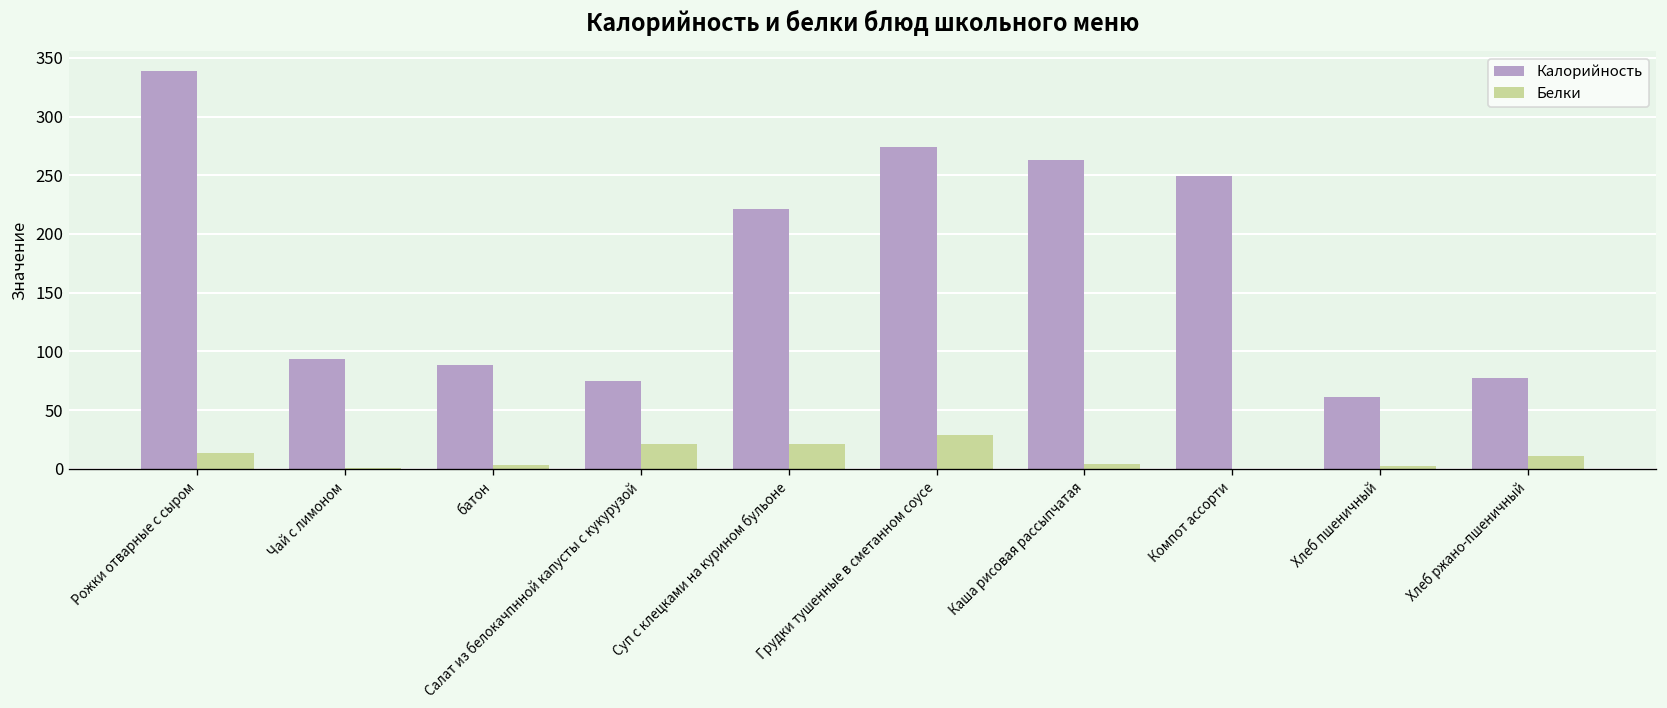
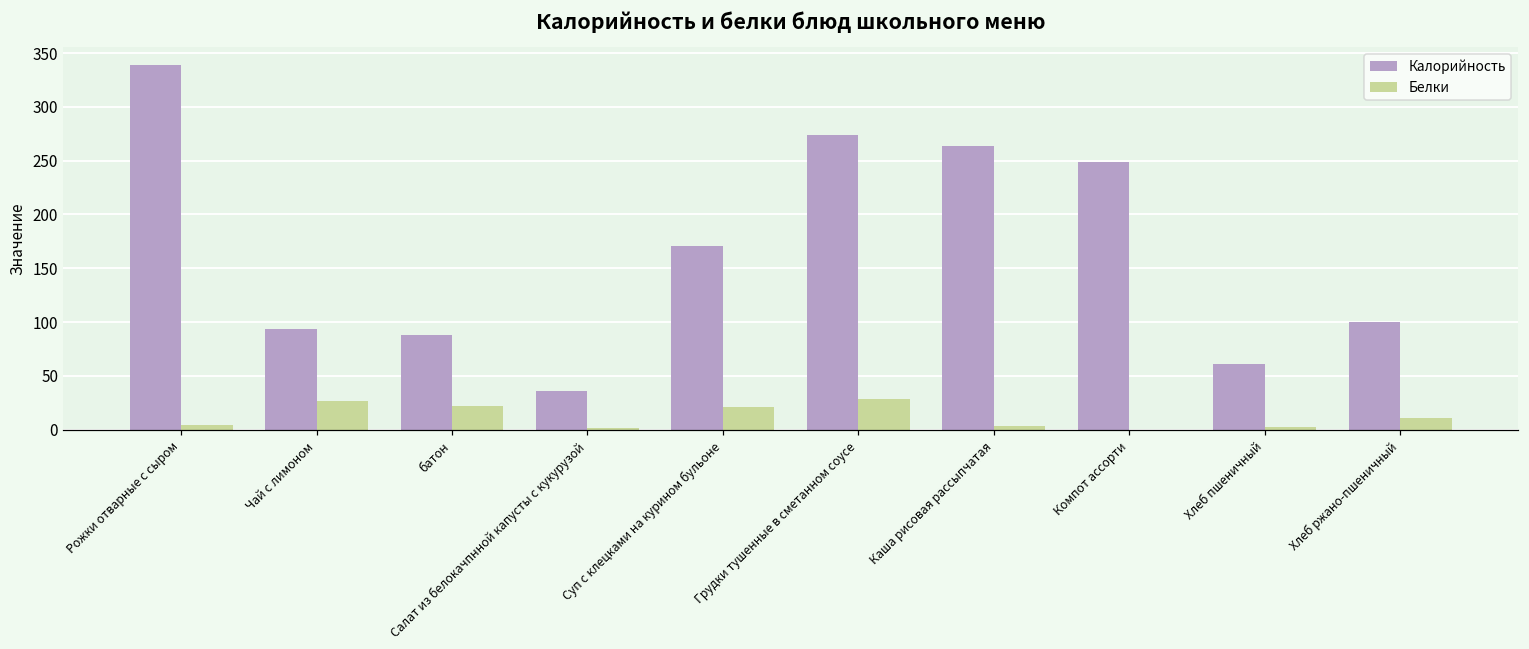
  {
    "Калорийность": {
      "Рожки отварные с сыром": 340,
      "Чай с лимоном": 90,
      "батон": 90,
-     "Салат из белокачпнной капусты с кукурузой": 70,
-     "Суп с клецками на курином бульоне": 220,
+     "Салат из белокачпнной капусты с кукурузой": 40,
+     "Суп с клецками на курином бульоне": 170,
      "Грудки тушенные в сметанном соусе": 270,
      "Каша рисовая рассыпчатая": 260,
      "Компот ассорти": 250,
      "Хлеб пшеничный": 60,
-     "Хлеб ржано-пшеничный": 80
+     "Хлеб ржано-пшеничный": 100
    },
    "Белки": {
-     "Рожки отварные с сыром": 10,
-     "Чай с лимоном": 0,
-     "батон": 0,
-     "Салат из белокачпнной капусты с кукурузой": 20,
+     "Рожки отварные с сыром": 0,
+     "Чай с лимоном": 30,
+     "батон": 20,
+     "Салат из белокачпнной капусты с кукурузой": 0,
      "Суп с клецками на курином бульоне": 20,
      "Грудки тушенные в сметанном соусе": 30,
      "Каша рисовая рассыпчатая": 0,
      "Хлеб ржано-пшеничный": 10
    }
  }
